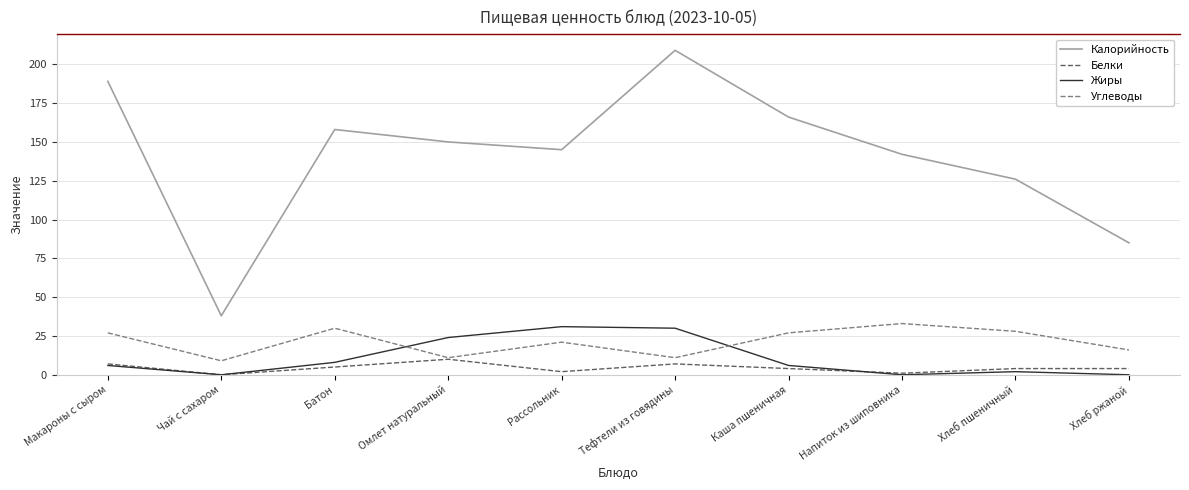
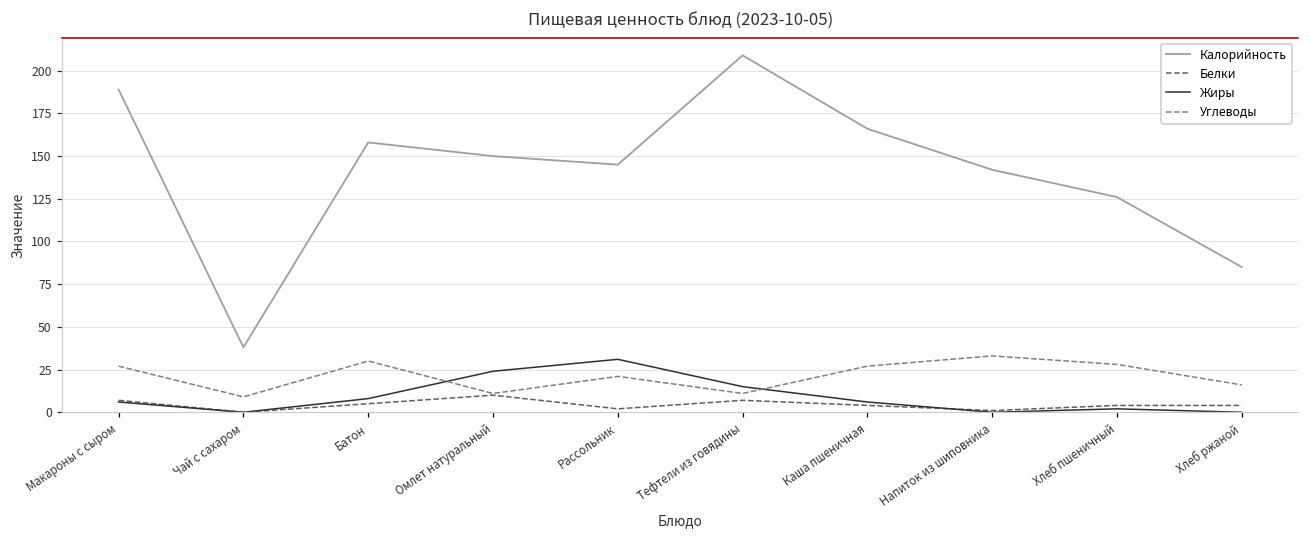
  {
    "Жиры": {
      "Батон": 8,
      "Омлет натуральный": 24,
      "Рассольник": 31,
-     "Тефтели из говядины": 30,
+     "Тефтели из говядины": 15,
      "Каша пшеничная": 6,
      "Хлеб пшеничный": 2,
      "Хлеб ржаной": 0
    }
  }
